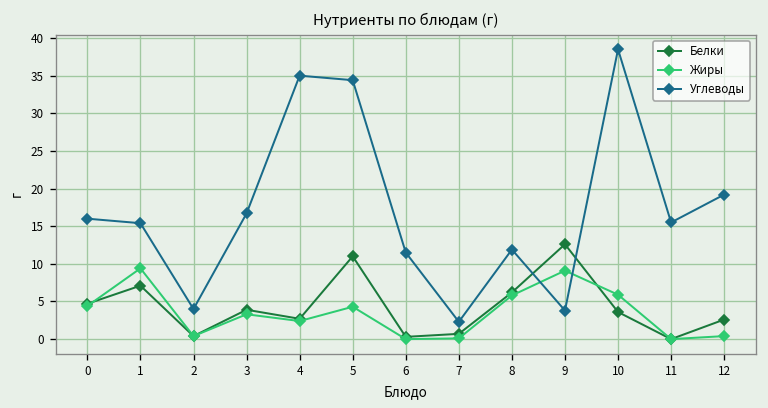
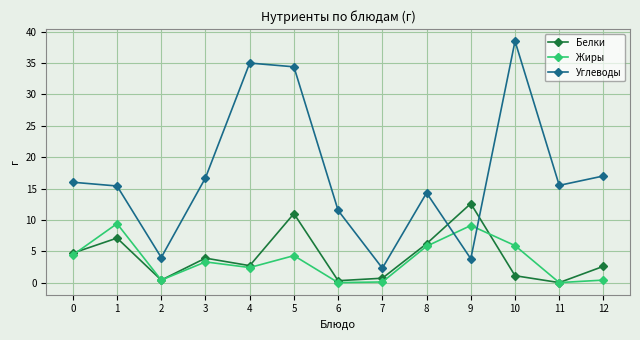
  {
    "Белки": {
      "1": 7,
      "3": 4,
      "5": 11,
      "7": 1,
      "9": 13,
-     "10": 4,
+     "10": 1,
      "12": 3
    },
    "Жиры": {
      "1": 9,
      "3": 3,
      "5": 4,
      "7": 0,
      "9": 9,
      "10": 6,
      "12": 0
    },
    "Углеводы": {
      "0": 16,
      "1": 15,
      "2": 4,
      "3": 17,
      "4": 35,
      "5": 34,
      "6": 12,
      "7": 2,
-     "8": 12,
+     "8": 14,
      "9": 4,
      "10": 39,
      "11": 16,
-     "12": 19
+     "12": 17
    }
  }
